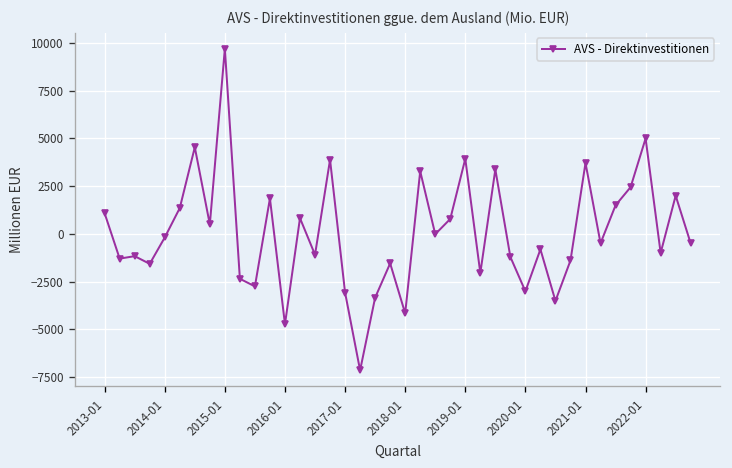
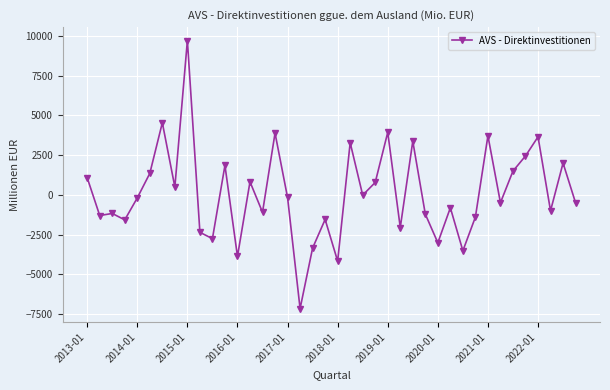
  {
    "2013-01": 1100,
    "2014-01": -200,
    "2015-01": 9700,
-   "2016-01": -4700,
-   "2017-01": -3100,
+   "2016-01": -3900,
+   "2017-01": -200,
    "2018-01": -4200,
    "2019-01": 3900,
    "2020-01": -3000,
    "2021-01": 3700,
-   "2022-01": 5000
+   "2022-01": 3600
  }
